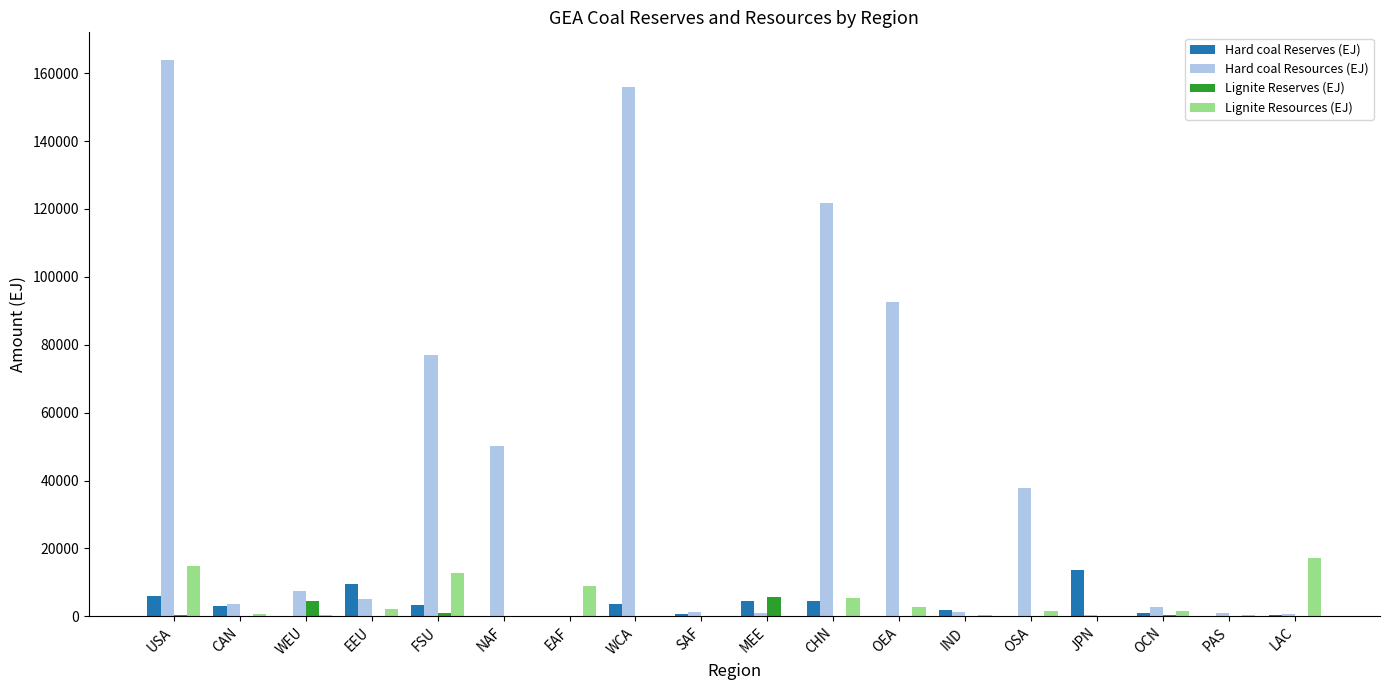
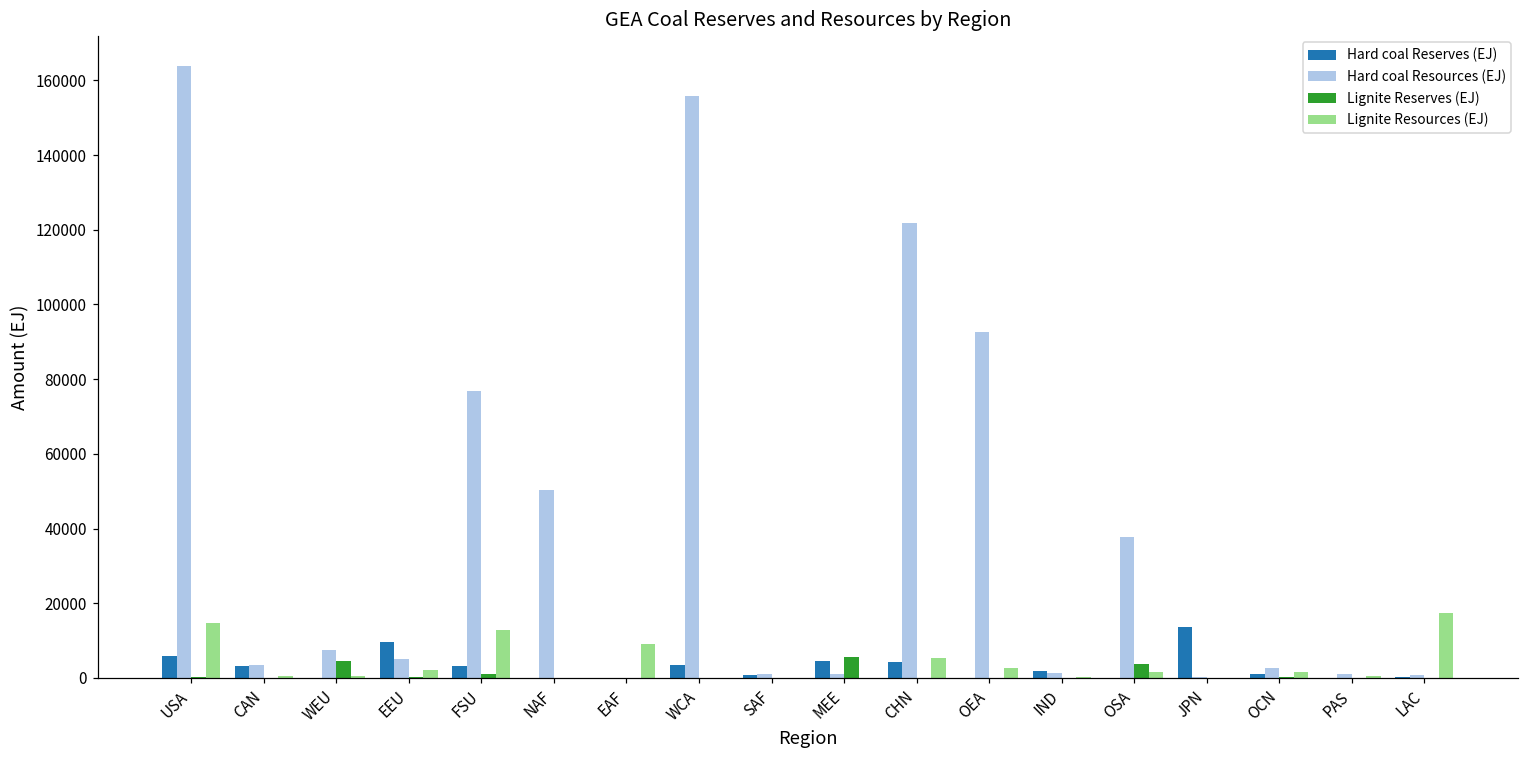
  {
    "Hard coal Reserves (EJ)": {
      "USA": 6000,
      "CAN": 3000,
      "EEU": 10000,
      "FSU": 3000,
      "EAF": 0,
      "WCA": 4000,
      "SAF": 1000,
      "MEE": 5000,
      "CHN": 4000,
      "IND": 2000,
      "JPN": 14000,
      "OCN": 1000
    },
    "Hard coal Resources (EJ)": {
      "USA": 164000,
      "CAN": 4000,
      "WEU": 7000,
      "EEU": 5000,
      "FSU": 77000,
      "NAF": 50000,
      "WCA": 156000,
      "SAF": 1000,
      "MEE": 1000,
      "CHN": 122000,
      "OEA": 93000,
      "IND": 1000,
      "OSA": 38000,
      "OCN": 3000,
      "PAS": 1000,
      "LAC": 1000
    },
    "Lignite Reserves (EJ)": {
      "WEU": 5000,
      "FSU": 1000,
      "NAF": 0,
      "EAF": 0,
      "WCA": 0,
      "SAF": 0,
      "MEE": 6000,
-     "OSA": 0,
+     "OSA": 4000,
      "JPN": 0
    },
    "Lignite Resources (EJ)": {
      "USA": 15000,
      "EEU": 2000,
      "FSU": 13000,
      "EAF": 9000,
      "SAF": 0,
      "MEE": 0,
      "CHN": 5000,
      "OEA": 3000,
      "OSA": 2000,
      "OCN": 2000,
      "LAC": 17000
    }
  }
